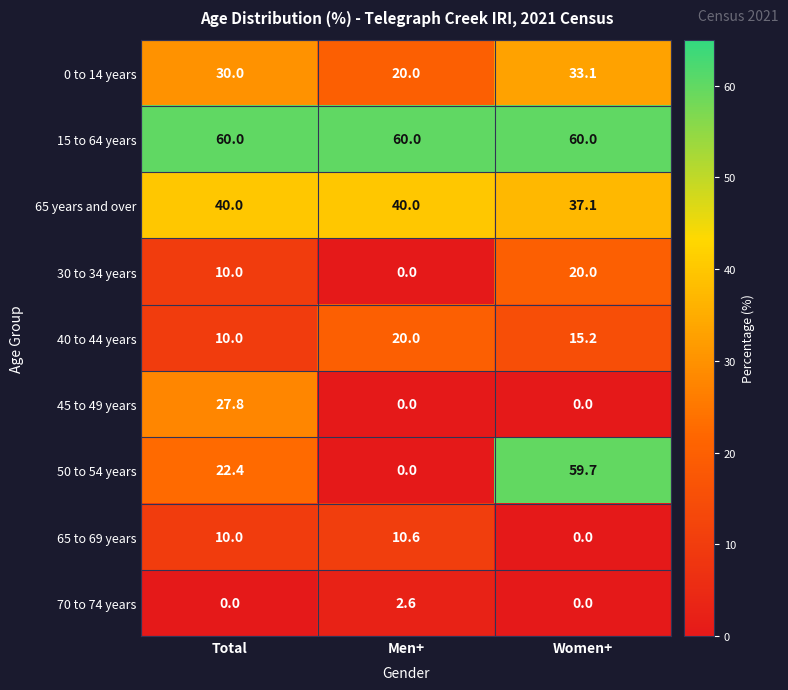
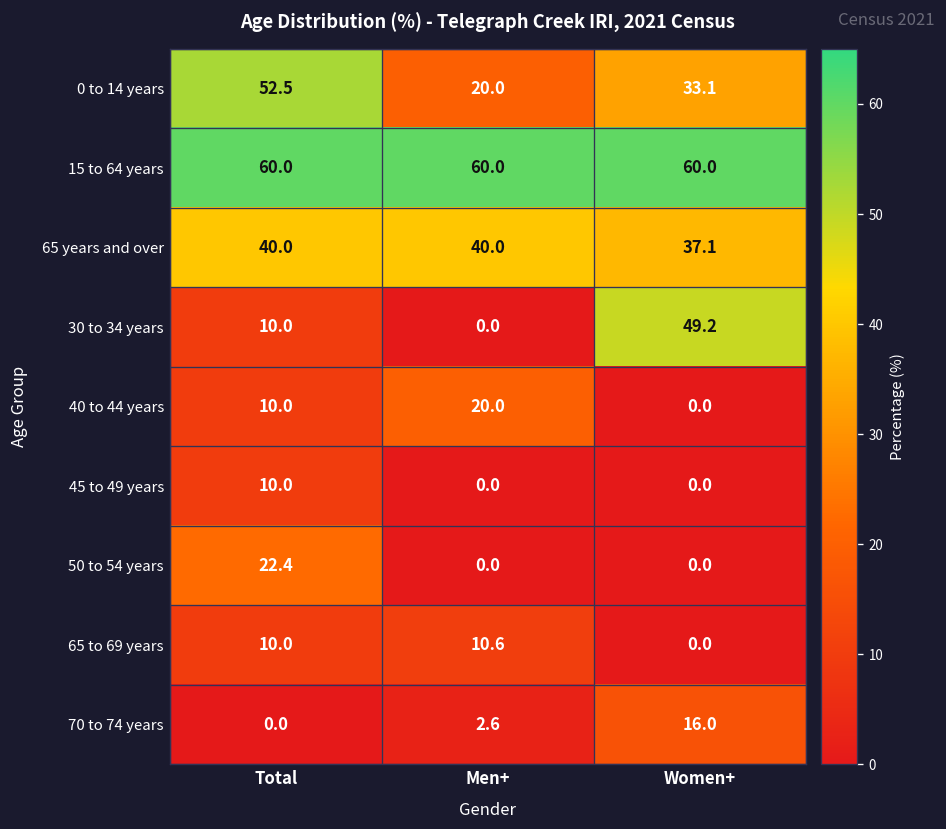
  {
    "0 to 14 years": {
-     "Total": 30.0,
+     "Total": 52.5,
      "Men+": 20.0,
      "Women+": 33.1
    },
    "15 to 64 years": {
      "Total": 60.0,
      "Men+": 60.0,
      "Women+": 60.0
    },
    "65 years and over": {
      "Total": 40.0,
      "Men+": 40.0,
      "Women+": 37.1
    },
    "30 to 34 years": {
      "Total": 10.0,
      "Men+": 0.0,
-     "Women+": 20.0
+     "Women+": 49.2
    },
    "40 to 44 years": {
      "Total": 10.0,
      "Men+": 20.0,
-     "Women+": 15.2
+     "Women+": 0.0
    },
    "45 to 49 years": {
-     "Total": 27.8,
+     "Total": 10.0,
      "Men+": 0.0,
      "Women+": 0.0
    },
    "50 to 54 years": {
      "Total": 22.4,
      "Men+": 0.0,
-     "Women+": 59.7
+     "Women+": 0.0
    },
    "65 to 69 years": {
      "Total": 10.0,
      "Men+": 10.6,
      "Women+": 0.0
    },
    "70 to 74 years": {
      "Total": 0.0,
      "Men+": 2.6,
-     "Women+": 0.0
+     "Women+": 16.0
    }
  }
